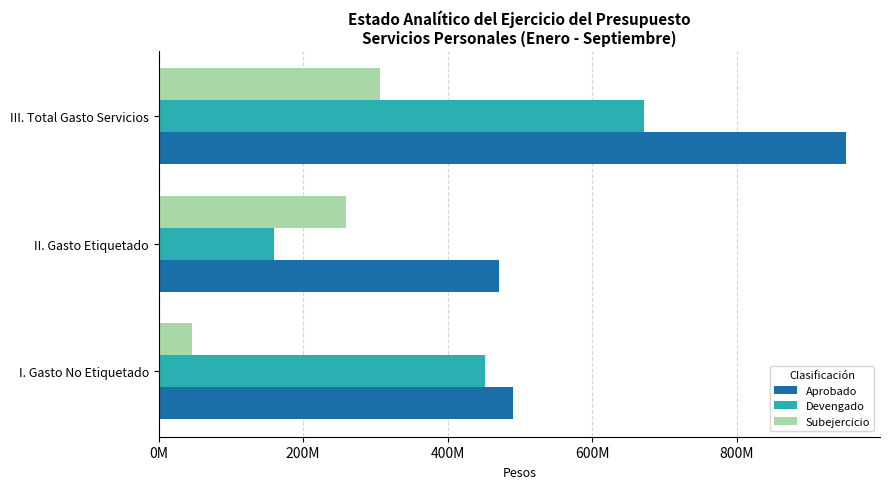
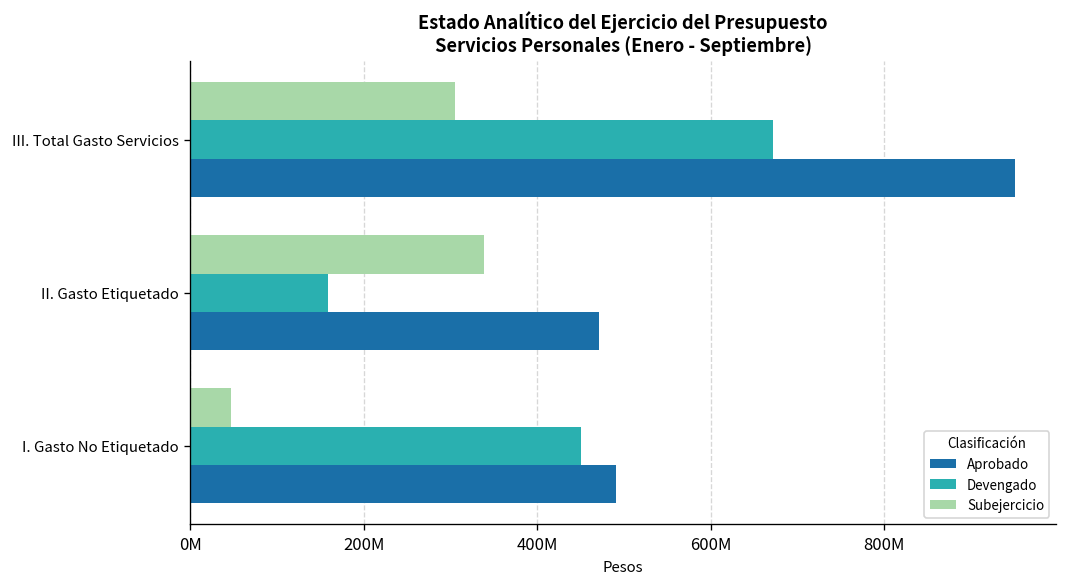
  {
    "Aprobado": {
      "III. Total Gasto Servicios": 950000000,
      "II. Gasto Etiquetado": 470000000,
      "I. Gasto No Etiquetado": 490000000
    },
    "Devengado": {
      "III. Total Gasto Servicios": 670000000,
      "II. Gasto Etiquetado": 160000000,
      "I. Gasto No Etiquetado": 450000000
    },
    "Subejercicio": {
      "III. Total Gasto Servicios": 310000000,
-     "II. Gasto Etiquetado": 260000000,
+     "II. Gasto Etiquetado": 340000000,
      "I. Gasto No Etiquetado": 50000000
    }
  }
